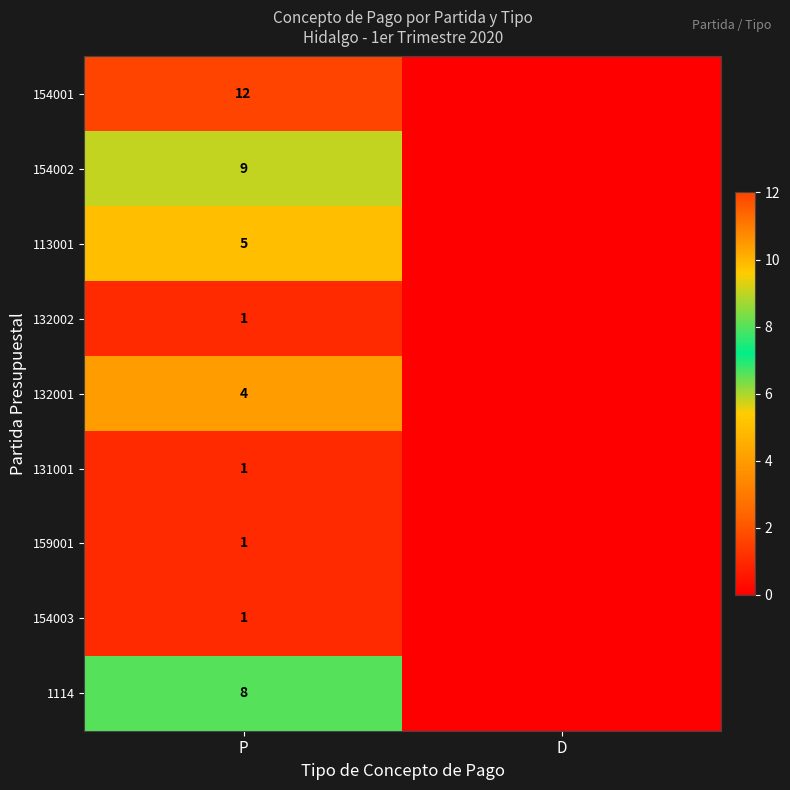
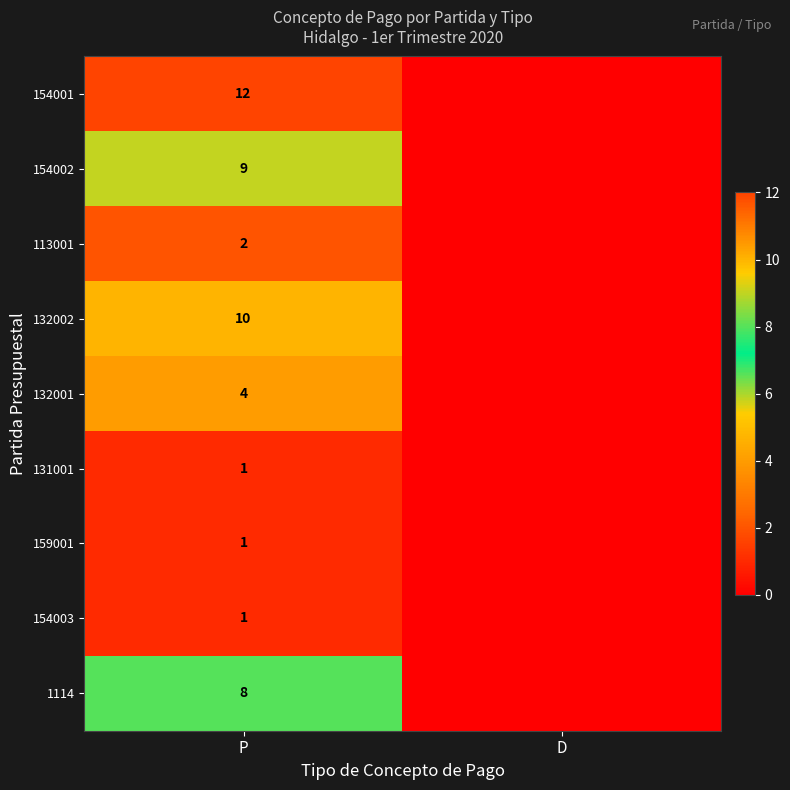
  {
    "154001": {
      "P": 12
    },
    "154002": {
      "P": 9
    },
    "113001": {
-     "P": 5
+     "P": 2
    },
    "132002": {
-     "P": 1
+     "P": 10
    },
    "132001": {
      "P": 4
    },
    "131001": {
      "P": 1
    },
    "159001": {
      "P": 1
    },
    "154003": {
      "P": 1
    },
    "1114": {
      "P": 8
    }
  }
